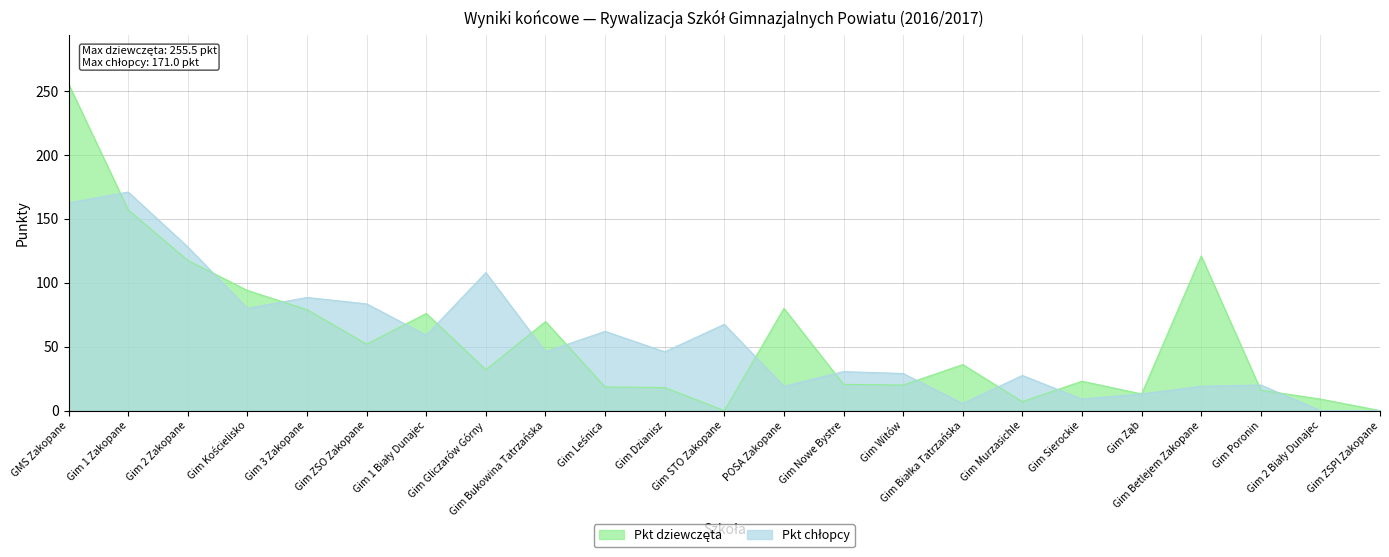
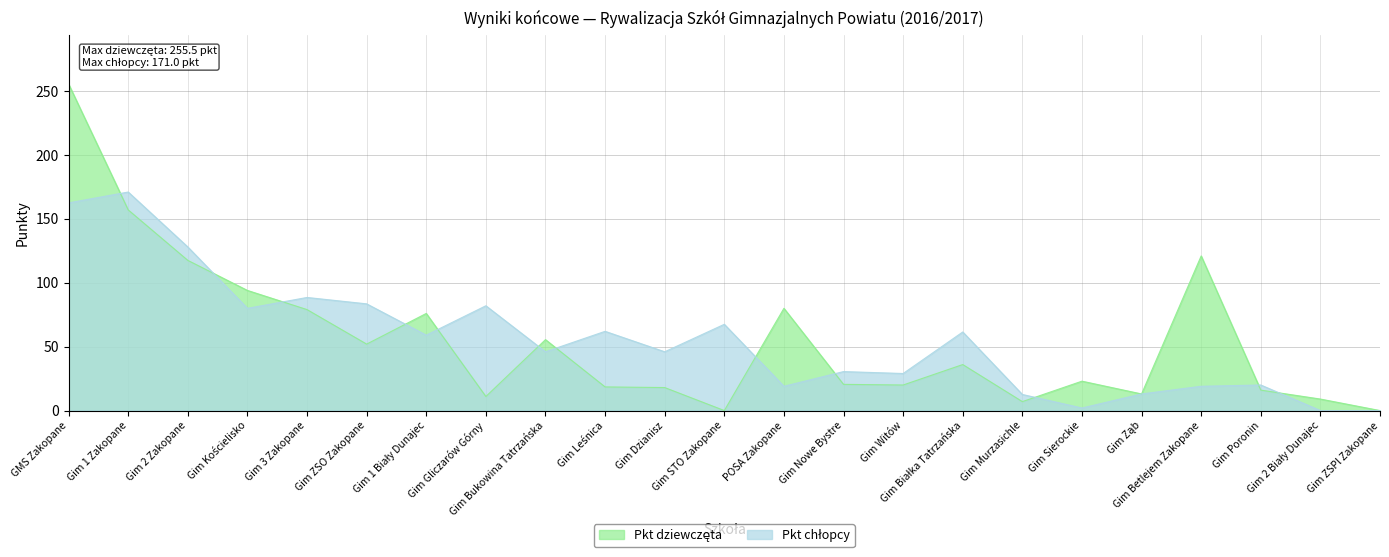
  {
    "Pkt dziewczęta": {
      "Gim 1 Zakopane": 157,
      "Gim 2 Zakopane": 118,
      "Gim Kościelisko": 94,
      "Gim 3 Zakopane": 79,
      "Gim ZSO Zakopane": 52,
      "Gim 1 Biały Dunajec": 76,
-     "Gim Gliczarów Górny": 32,
-     "Gim Bukowina Tatrzańska": 70,
+     "Gim Gliczarów Górny": 11,
+     "Gim Bukowina Tatrzańska": 56,
      "Gim Leśnica": 19,
      "Gim Dzianisz": 18,
      "Gim STO Zakopane": 0,
      "POSA Zakopane": 80,
      "Gim Nowe Bystre": 21,
      "Gim Witów": 20,
      "Gim Białka Tatrzańska": 36,
      "Gim Murzasichle": 7,
      "Gim Sierockie": 23,
      "Gim Betlejem Zakopane": 121,
      "Gim Poronin": 16,
      "Gim 2 Biały Dunajec": 9
    },
    "Pkt chłopcy": {
      "GMS Zakopane": 163,
      "Gim 1 Zakopane": 171,
      "Gim 2 Zakopane": 128,
      "Gim Kościelisko": 80,
      "Gim 3 Zakopane": 89,
      "Gim ZSO Zakopane": 84,
      "Gim 1 Biały Dunajec": 59,
-     "Gim Gliczarów Górny": 108,
+     "Gim Gliczarów Górny": 82,
      "Gim Bukowina Tatrzańska": 46,
      "Gim Leśnica": 62,
      "Gim Dzianisz": 46,
      "Gim STO Zakopane": 68,
      "POSA Zakopane": 19,
      "Gim Nowe Bystre": 31,
      "Gim Witów": 29,
-     "Gim Białka Tatrzańska": 6,
-     "Gim Murzasichle": 28,
-     "Gim Sierockie": 9,
+     "Gim Białka Tatrzańska": 62,
+     "Gim Murzasichle": 13,
+     "Gim Sierockie": 2,
      "Gim Betlejem Zakopane": 19,
      "Gim Poronin": 20,
      "Gim 2 Biały Dunajec": 0
    }
  }
